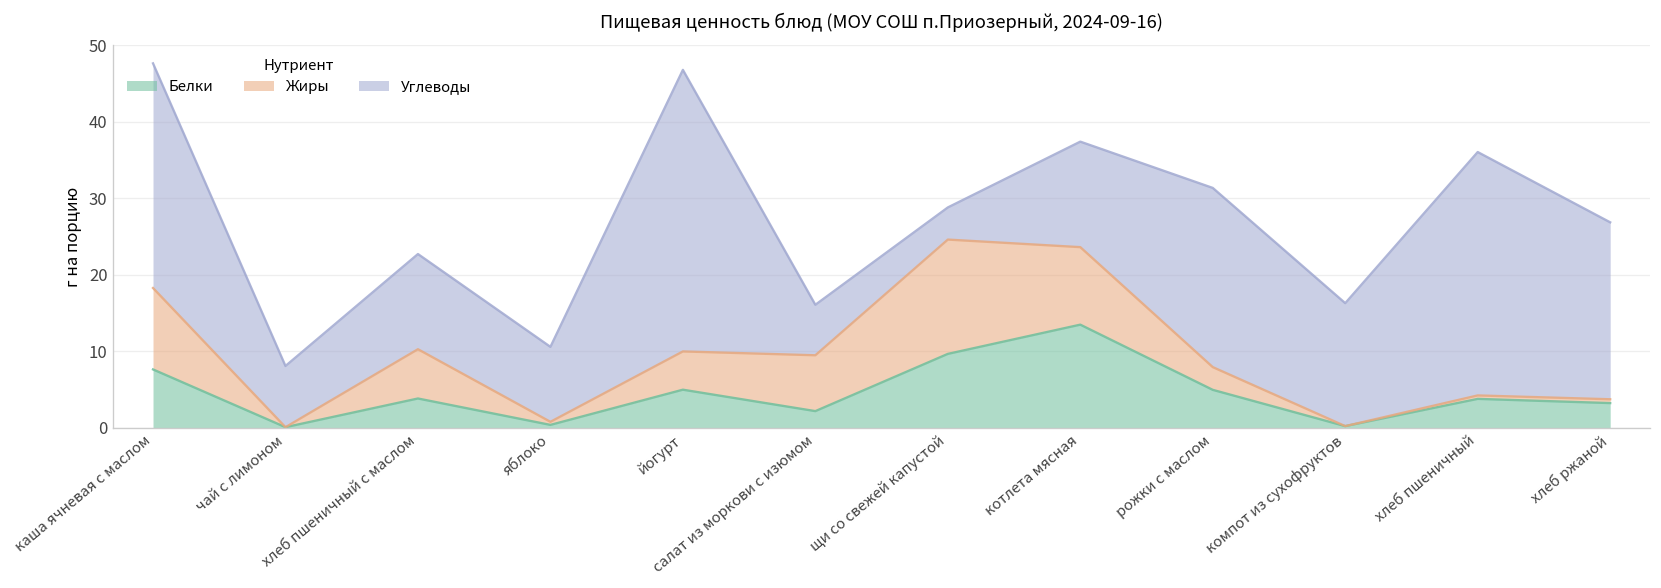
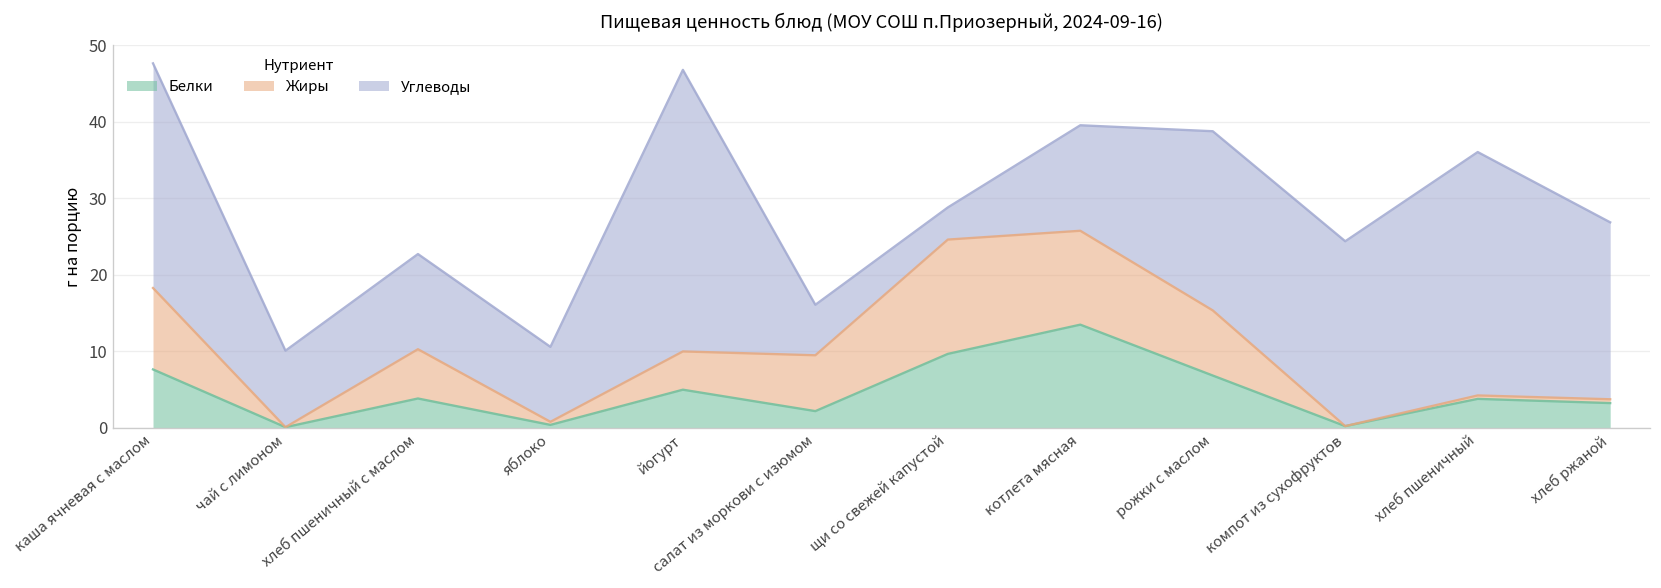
  {
    "Белки": {
      "каша ячневая с маслом": 8,
      "хлеб пшеничный с маслом": 4,
      "яблоко": 0,
      "йогурт": 5,
      "салат из моркови с изюмом": 2,
      "щи со свежей капустой": 10,
      "котлета мясная": 14,
-     "рожки с маслом": 5,
+     "рожки с маслом": 7,
      "хлеб пшеничный": 4,
      "хлеб ржаной": 3
    },
    "Жиры": {
      "каша ячневая с маслом": 11,
      "хлеб пшеничный с маслом": 6,
      "яблоко": 0,
      "йогурт": 5,
      "салат из моркови с изюмом": 7,
      "щи со свежей капустой": 15,
-     "котлета мясная": 10,
-     "рожки с маслом": 3,
+     "котлета мясная": 12,
+     "рожки с маслом": 9,
      "хлеб пшеничный": 0,
      "хлеб ржаной": 1
    },
    "Углеводы": {
      "каша ячневая с маслом": 29,
-     "чай с лимоном": 8,
+     "чай с лимоном": 10,
      "хлеб пшеничный с маслом": 12,
      "яблоко": 10,
      "йогурт": 37,
      "салат из моркови с изюмом": 7,
      "щи со свежей капустой": 4,
      "котлета мясная": 14,
      "рожки с маслом": 23,
-     "компот из сухофруктов": 16,
+     "компот из сухофруктов": 24,
      "хлеб пшеничный": 32,
      "хлеб ржаной": 23
    }
  }
